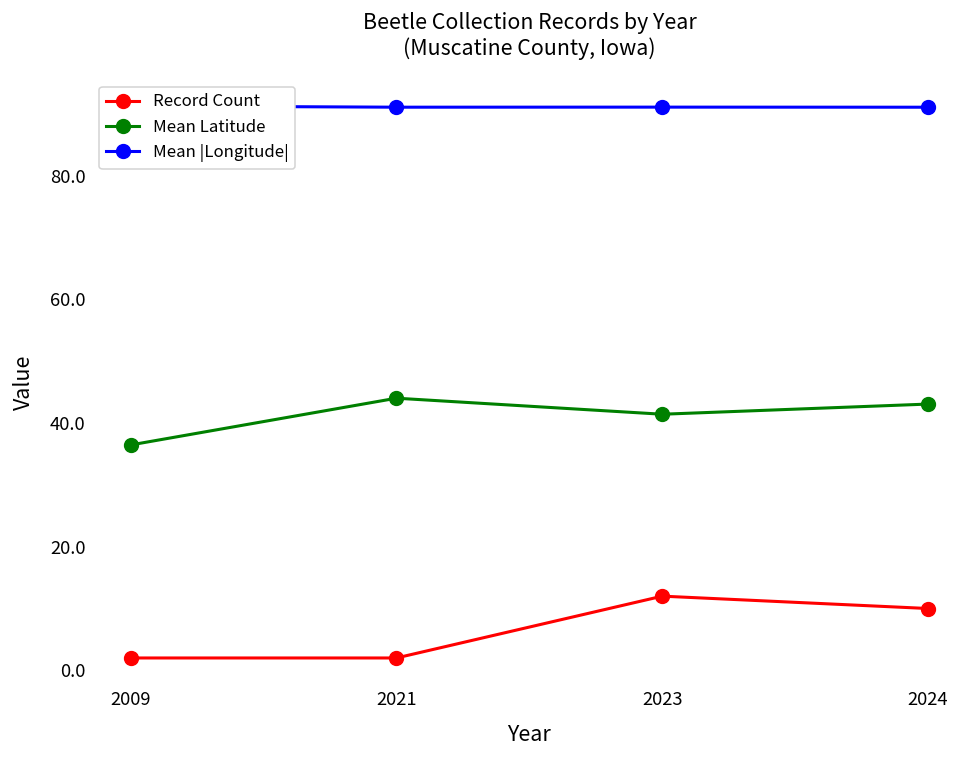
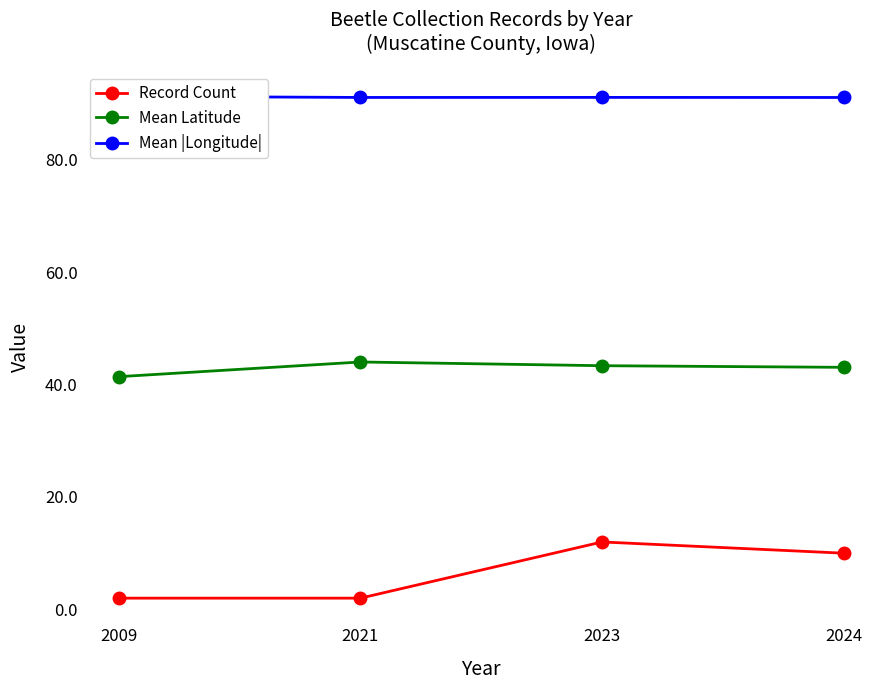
  {
    "Record Count": {
      "2009": 2,
      "2021": 2,
      "2023": 12,
      "2024": 10
    },
    "Mean Latitude": {
-     "2009": 36,
+     "2009": 41,
      "2021": 44,
-     "2023": 41,
+     "2023": 43,
      "2024": 43
    },
    "Mean |Longitude|": {
      "2021": 91,
      "2023": 91,
      "2024": 91
    }
  }
